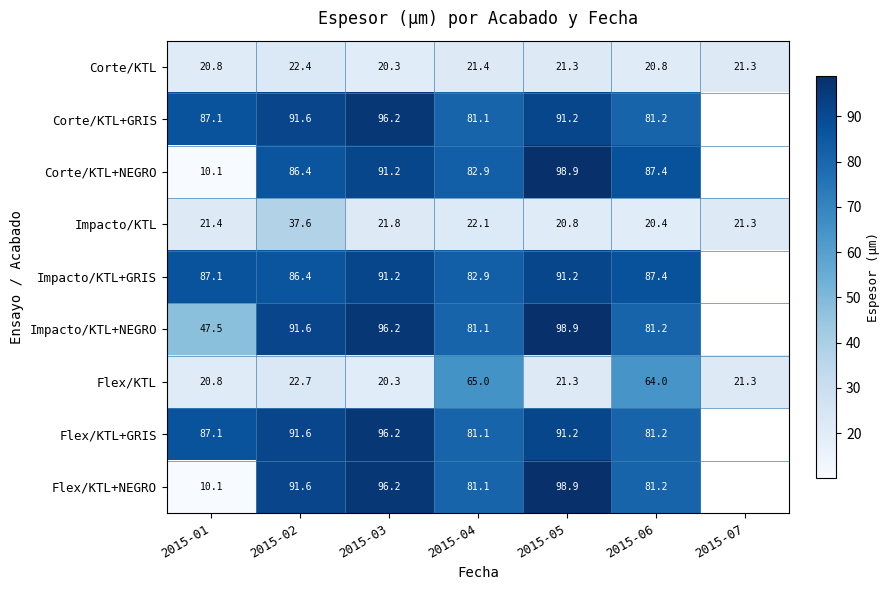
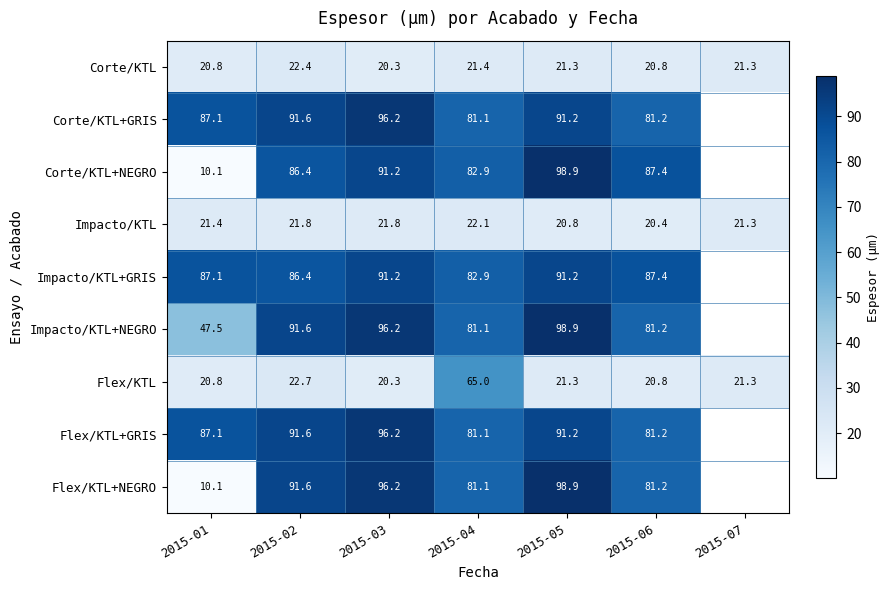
  {
    "Corte/KTL": {
      "2015-01": 20.8,
      "2015-02": 22.4,
      "2015-03": 20.3,
      "2015-04": 21.4,
      "2015-05": 21.3,
      "2015-06": 20.8,
      "2015-07": 21.3
    },
    "Corte/KTL+GRIS": {
      "2015-01": 87.1,
      "2015-02": 91.6,
      "2015-03": 96.2,
      "2015-04": 81.1,
      "2015-05": 91.2,
      "2015-06": 81.2
    },
    "Corte/KTL+NEGRO": {
      "2015-01": 10.1,
      "2015-02": 86.4,
      "2015-03": 91.2,
      "2015-04": 82.9,
      "2015-05": 98.9,
      "2015-06": 87.4
    },
    "Impacto/KTL": {
      "2015-01": 21.4,
-     "2015-02": 37.6,
+     "2015-02": 21.8,
      "2015-03": 21.8,
      "2015-04": 22.1,
      "2015-05": 20.8,
      "2015-06": 20.4,
      "2015-07": 21.3
    },
    "Impacto/KTL+GRIS": {
      "2015-01": 87.1,
      "2015-02": 86.4,
      "2015-03": 91.2,
      "2015-04": 82.9,
      "2015-05": 91.2,
      "2015-06": 87.4
    },
    "Impacto/KTL+NEGRO": {
      "2015-01": 47.5,
      "2015-02": 91.6,
      "2015-03": 96.2,
      "2015-04": 81.1,
      "2015-05": 98.9,
      "2015-06": 81.2
    },
    "Flex/KTL": {
      "2015-01": 20.8,
      "2015-02": 22.7,
      "2015-03": 20.3,
      "2015-04": 65.0,
      "2015-05": 21.3,
-     "2015-06": 64.0,
+     "2015-06": 20.8,
      "2015-07": 21.3
    },
    "Flex/KTL+GRIS": {
      "2015-01": 87.1,
      "2015-02": 91.6,
      "2015-03": 96.2,
      "2015-04": 81.1,
      "2015-05": 91.2,
      "2015-06": 81.2
    },
    "Flex/KTL+NEGRO": {
      "2015-01": 10.1,
      "2015-02": 91.6,
      "2015-03": 96.2,
      "2015-04": 81.1,
      "2015-05": 98.9,
      "2015-06": 81.2
    }
  }
